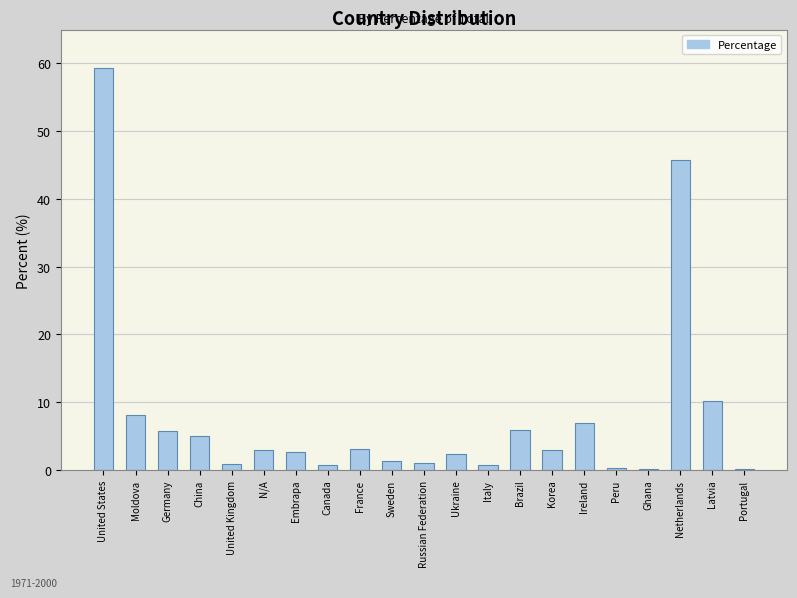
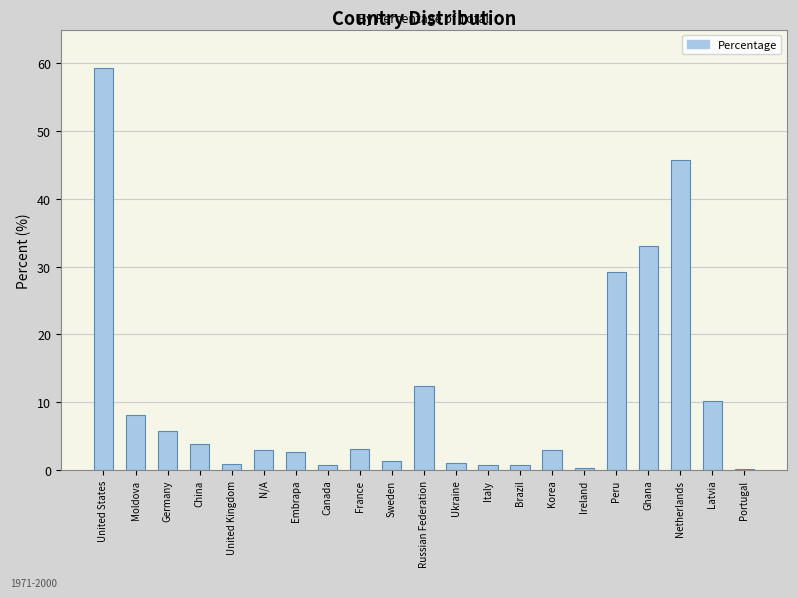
  {
    "United States": 59,
    "Moldova": 8,
    "Germany": 6,
-   "China": 5,
+   "China": 4,
    "United Kingdom": 1,
    "N/A": 3,
    "Embrapa": 3,
    "Canada": 1,
    "France": 3,
    "Sweden": 1,
-   "Russian Federation": 1,
-   "Ukraine": 2,
+   "Russian Federation": 12,
+   "Ukraine": 1,
    "Italy": 1,
-   "Brazil": 6,
+   "Brazil": 1,
    "Korea": 3,
-   "Ireland": 7,
-   "Peru": 0,
-   "Ghana": 0,
+   "Ireland": 0,
+   "Peru": 29,
+   "Ghana": 33,
    "Netherlands": 46,
    "Latvia": 10
  }
